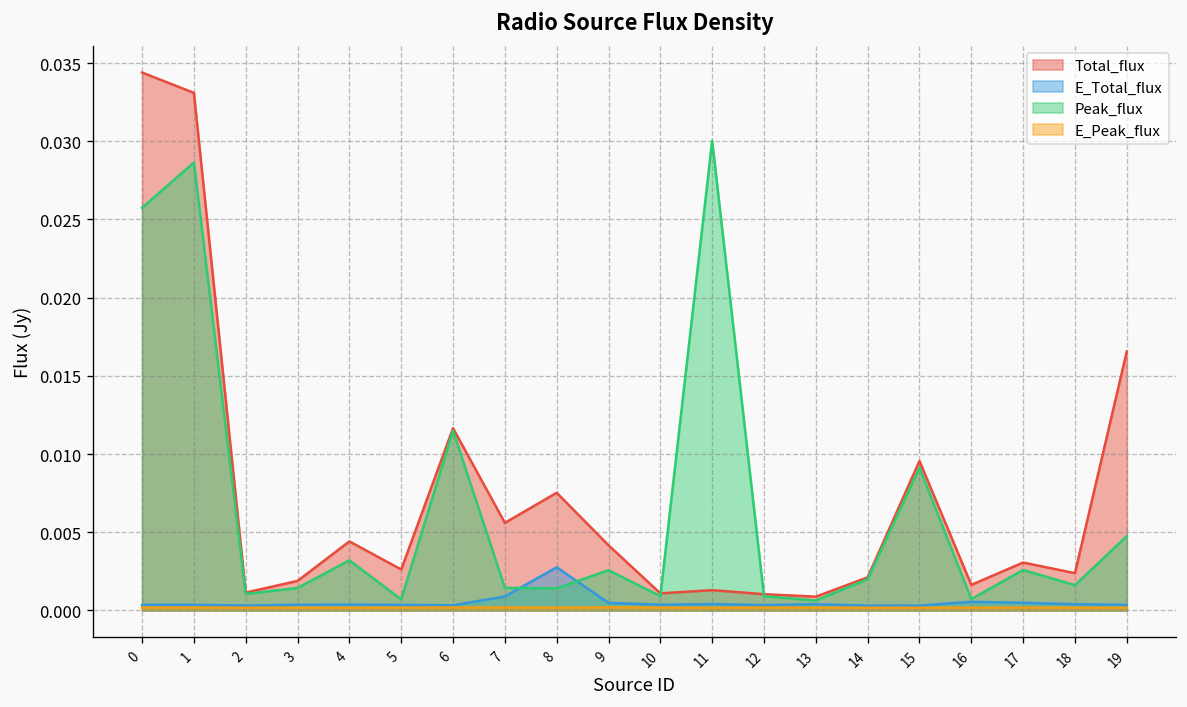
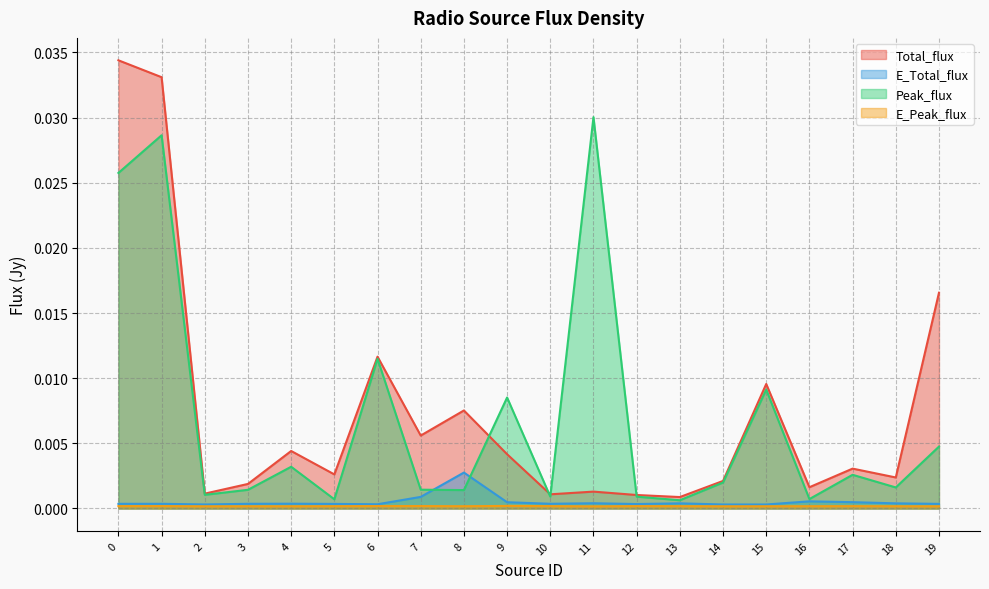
  {
    "Total_flux": {
      "0": 0.0344,
      "1": 0.0331,
      "3": 0.0019,
      "4": 0.0044,
      "5": 0.0026,
      "7": 0.0056,
      "8": 0.0075,
      "9": 0.0042,
      "11": 0.0013,
      "13": 0.0009,
      "15": 0.0096,
      "16": 0.0016,
      "17": 0.0031,
      "18": 0.0024,
      "19": 0.0166
    },
    "E_Total_flux": {
      "4": 0.0004,
      "7": 0.0009,
      "8": 0.0028,
      "9": 0.0005,
      "11": 0.0004,
      "13": 0.0004,
      "17": 0.0005,
      "18": 0.0004
    },
    "Peak_flux": {
      "0": 0.0257,
      "1": 0.0286,
      "3": 0.0014,
      "4": 0.0032,
      "5": 0.0007,
      "7": 0.0014,
      "8": 0.0014,
-     "9": 0.0026,
+     "9": 0.0085,
      "11": 0.0300,
      "13": 0.0006,
      "15": 0.0091,
      "17": 0.0026,
      "18": 0.0016,
      "19": 0.0047
    },
    "E_Peak_flux": {
      "4": 0.0002,
      "7": 0.0002,
      "8": 0.0002,
      "9": 0.0002,
      "11": 0.0002,
      "13": 0.0002,
      "16": 0.0002,
      "17": 0.0002,
      "18": 0.0002
    }
  }
